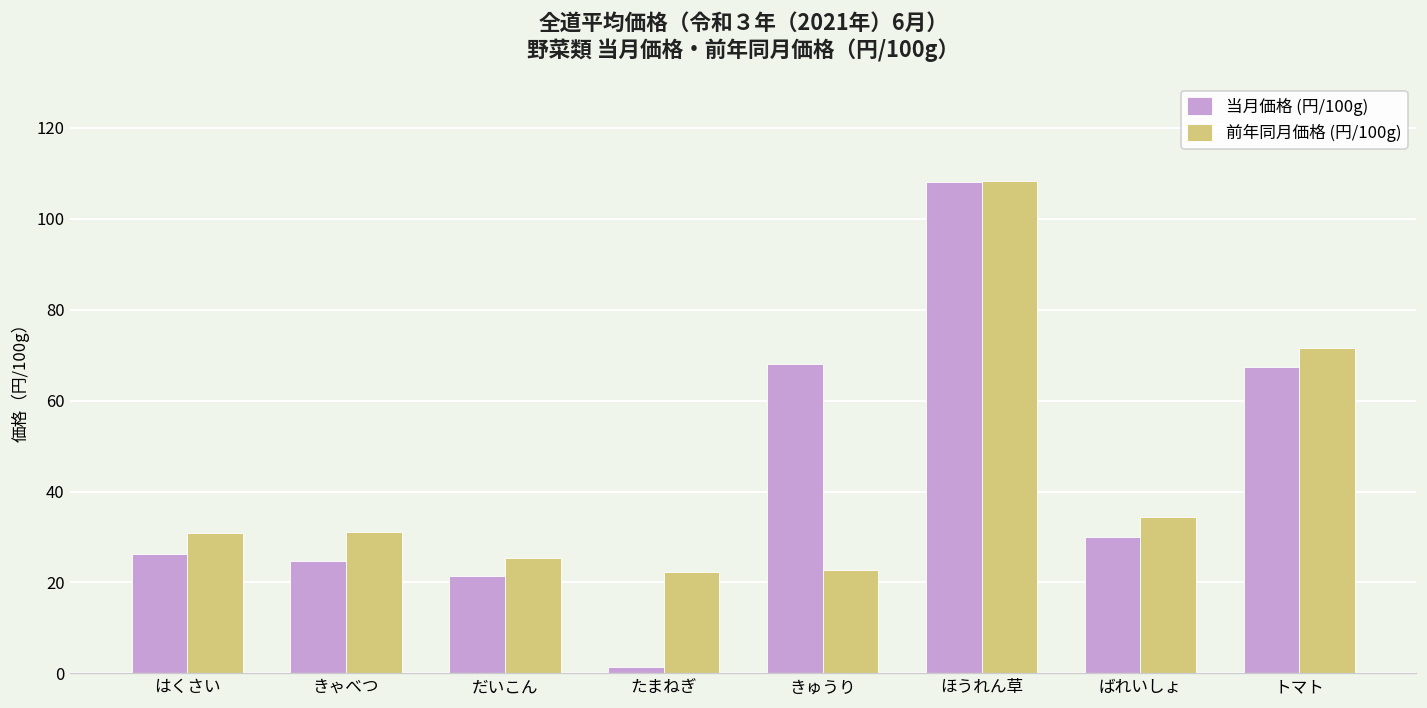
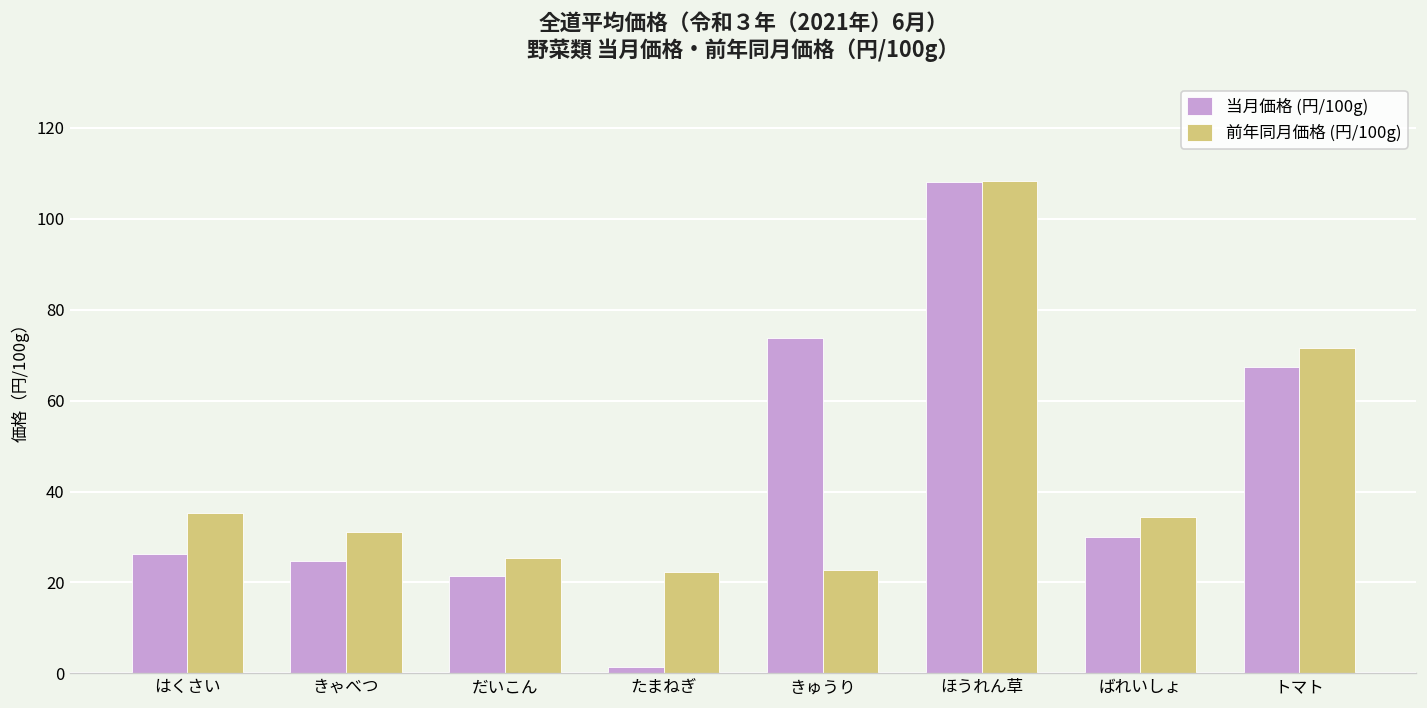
  {
    "当月価格 (円/100g)": {
      "はくさい": 26,
      "きゃべつ": 25,
      "だいこん": 21,
      "たまねぎ": 2,
-     "きゅうり": 68,
+     "きゅうり": 74,
      "ほうれん草": 108,
      "ばれいしょ": 30,
      "トマト": 68
    },
    "前年同月価格 (円/100g)": {
-     "はくさい": 31,
+     "はくさい": 35,
      "きゃべつ": 31,
      "だいこん": 25,
      "たまねぎ": 22,
      "きゅうり": 23,
      "ほうれん草": 108,
      "ばれいしょ": 35,
      "トマト": 72
    }
  }
